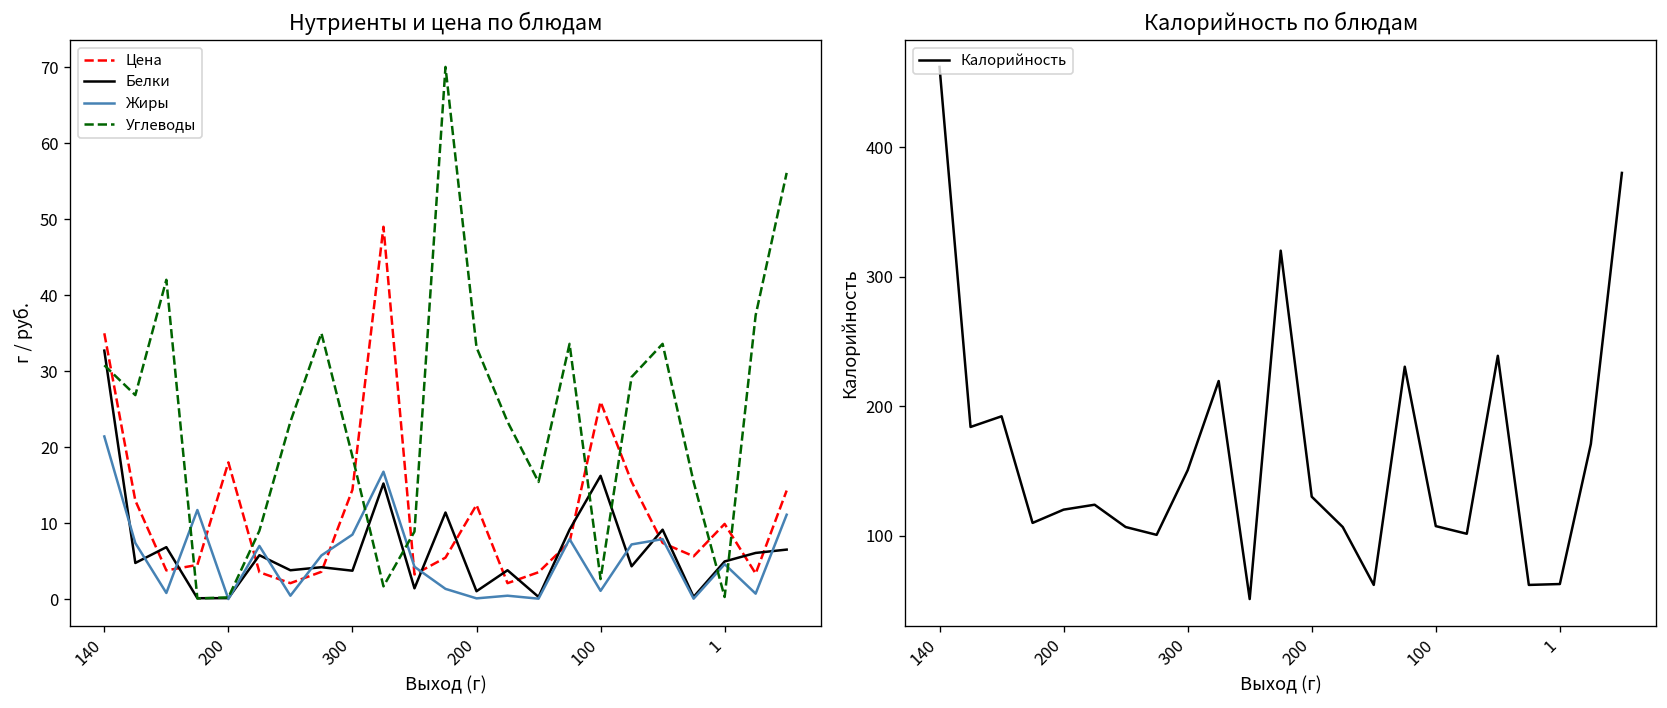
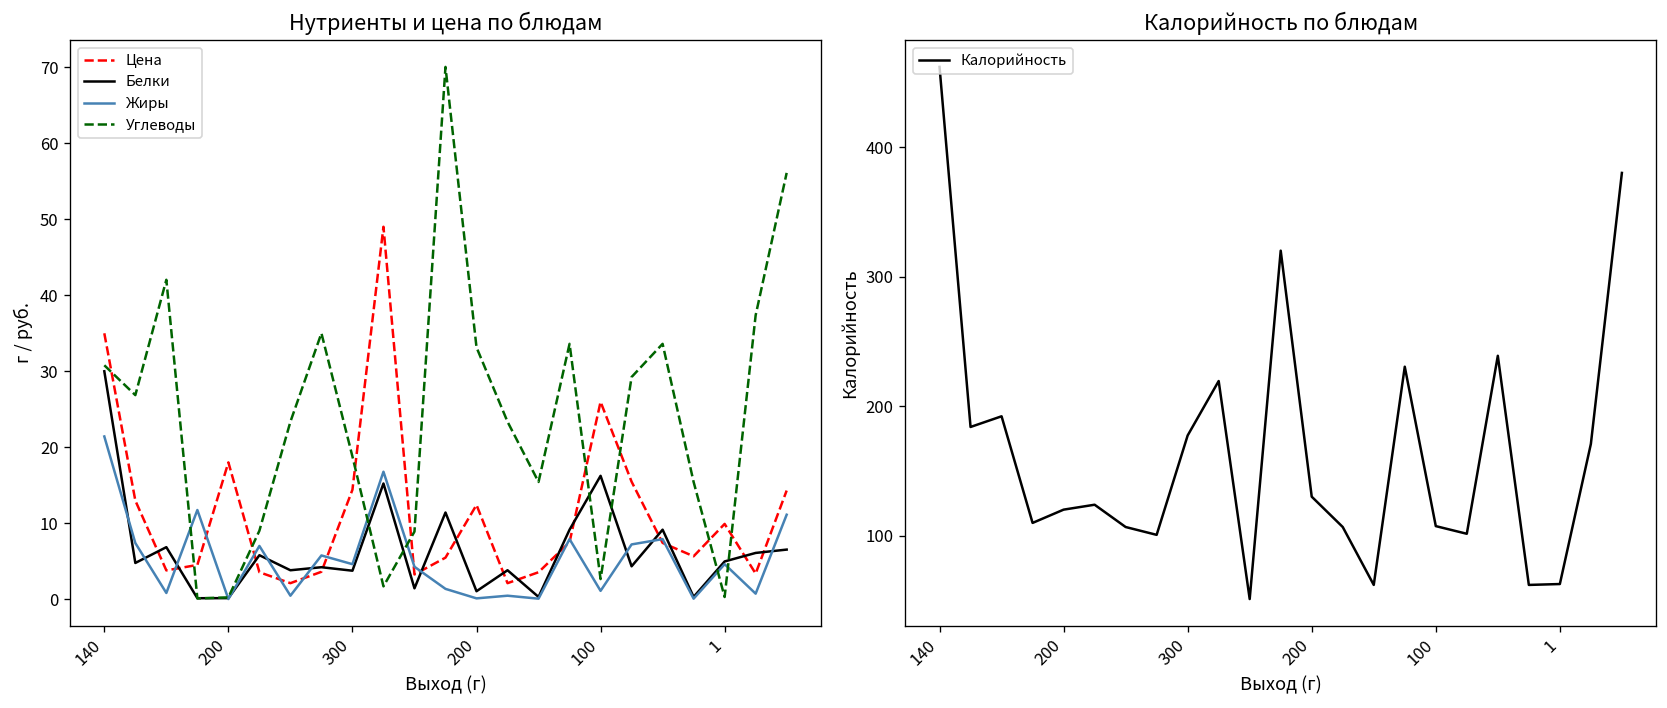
  {
    "Нутриенты и цена по блюдам": {
      "Цена": {
        "140": 35,
        "300": 14,
        "100": 26
      },
      "Белки": {
-       "140": 33,
+       "140": 30,
        "300": 4,
        "100": 16
      },
      "Жиры": {
        "140": 21,
-       "300": 8,
+       "300": 5,
        "100": 1
      },
      "Углеводы": {
        "140": 31,
        "300": 19,
        "100": 3
      }
    },
    "Калорийность по блюдам": {
-     "300": 151,
+     "300": 177,
      "100": 107
    }
  }
